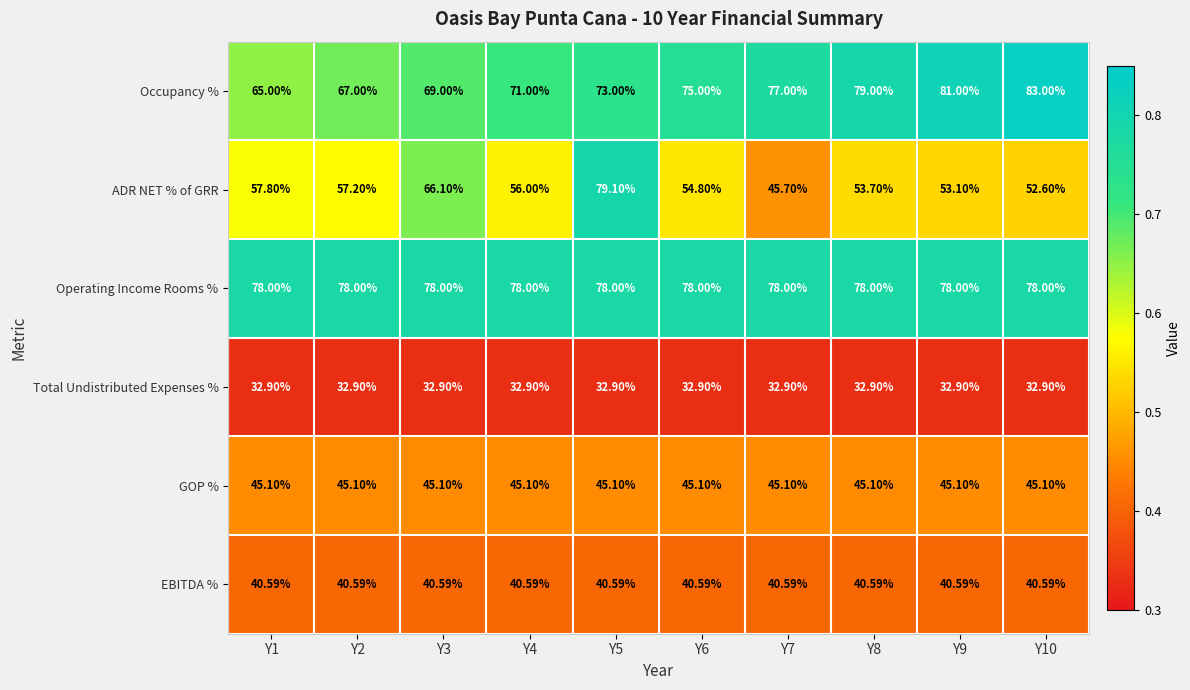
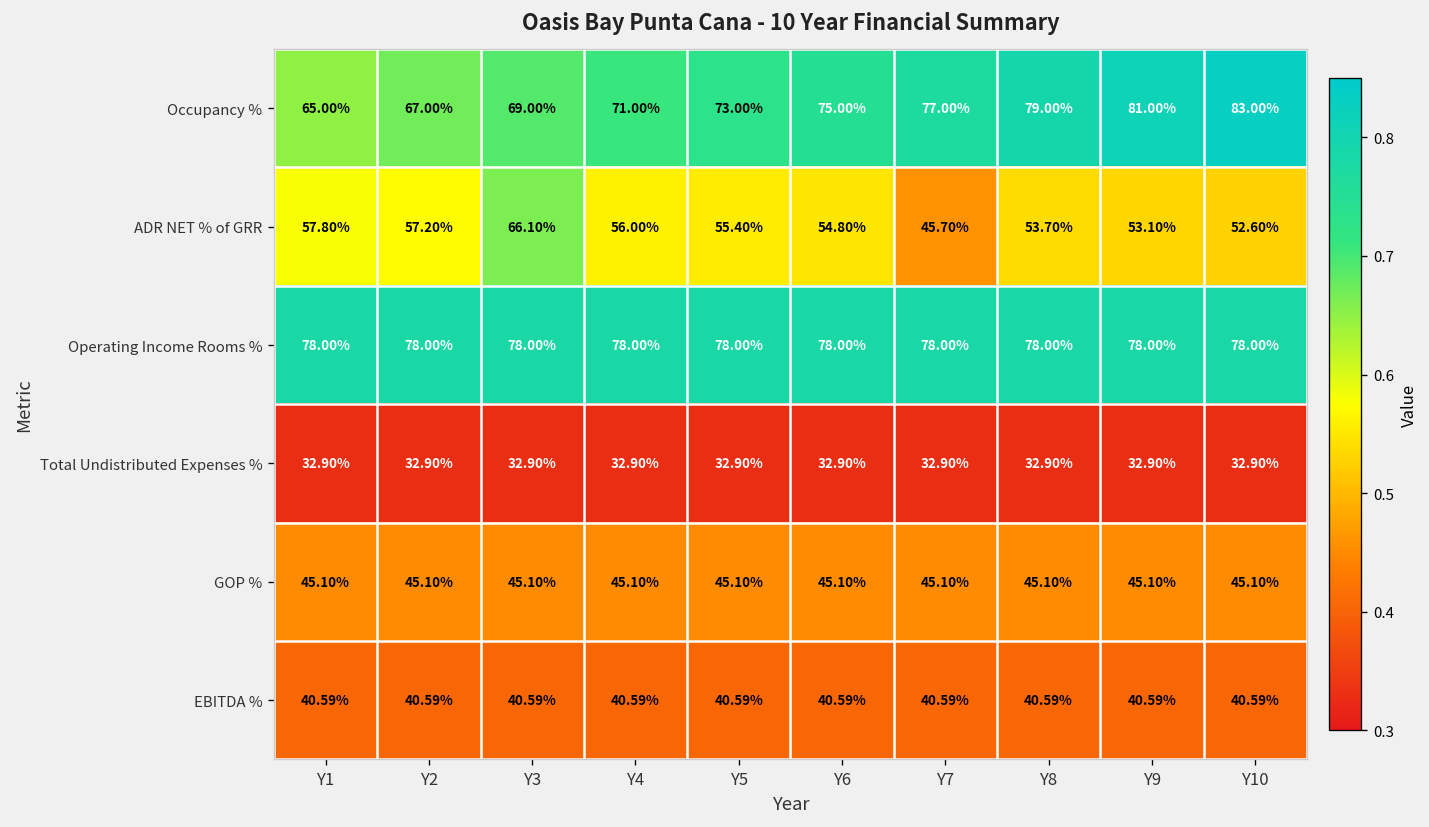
  {
    "Occupancy %": {
      "Y1": "65.00%",
      "Y2": "67.00%",
      "Y3": "69.00%",
      "Y4": "71.00%",
      "Y5": "73.00%",
      "Y6": "75.00%",
      "Y7": "77.00%",
      "Y8": "79.00%",
      "Y9": "81.00%",
      "Y10": "83.00%"
    },
    "ADR NET % of GRR": {
      "Y1": "57.80%",
      "Y2": "57.20%",
      "Y3": "66.10%",
      "Y4": "56.00%",
-     "Y5": "79.10%",
+     "Y5": "55.40%",
      "Y6": "54.80%",
      "Y7": "45.70%",
      "Y8": "53.70%",
      "Y9": "53.10%",
      "Y10": "52.60%"
    },
    "Operating Income Rooms %": {
      "Y1": "78.00%",
      "Y2": "78.00%",
      "Y3": "78.00%",
      "Y4": "78.00%",
      "Y5": "78.00%",
      "Y6": "78.00%",
      "Y7": "78.00%",
      "Y8": "78.00%",
      "Y9": "78.00%",
      "Y10": "78.00%"
    },
    "Total Undistributed Expenses %": {
      "Y1": "32.90%",
      "Y2": "32.90%",
      "Y3": "32.90%",
      "Y4": "32.90%",
      "Y5": "32.90%",
      "Y6": "32.90%",
      "Y7": "32.90%",
      "Y8": "32.90%",
      "Y9": "32.90%",
      "Y10": "32.90%"
    },
    "GOP %": {
      "Y1": "45.10%",
      "Y2": "45.10%",
      "Y3": "45.10%",
      "Y4": "45.10%",
      "Y5": "45.10%",
      "Y6": "45.10%",
      "Y7": "45.10%",
      "Y8": "45.10%",
      "Y9": "45.10%",
      "Y10": "45.10%"
    },
    "EBITDA %": {
      "Y1": "40.59%",
      "Y2": "40.59%",
      "Y3": "40.59%",
      "Y4": "40.59%",
      "Y5": "40.59%",
      "Y6": "40.59%",
      "Y7": "40.59%",
      "Y8": "40.59%",
      "Y9": "40.59%",
      "Y10": "40.59%"
    }
  }
